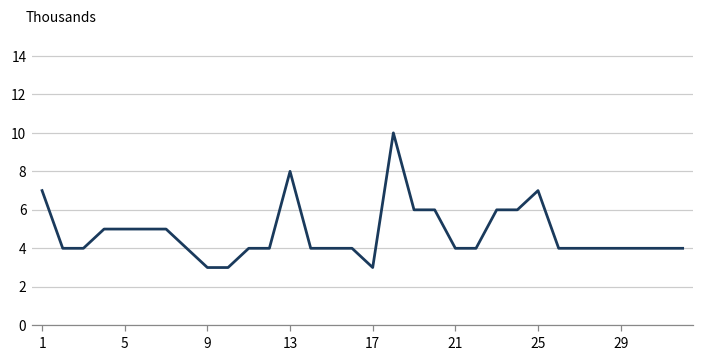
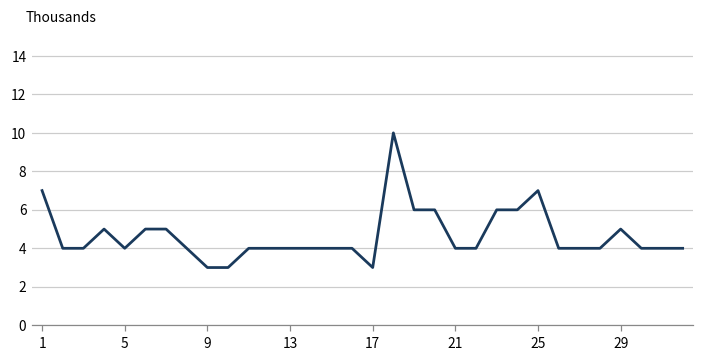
  {
    "1": 7,
-   "5": 5,
+   "5": 4,
    "9": 3,
-   "13": 8,
+   "13": 4,
    "17": 3,
    "21": 4,
    "25": 7,
-   "29": 4
+   "29": 5
  }
